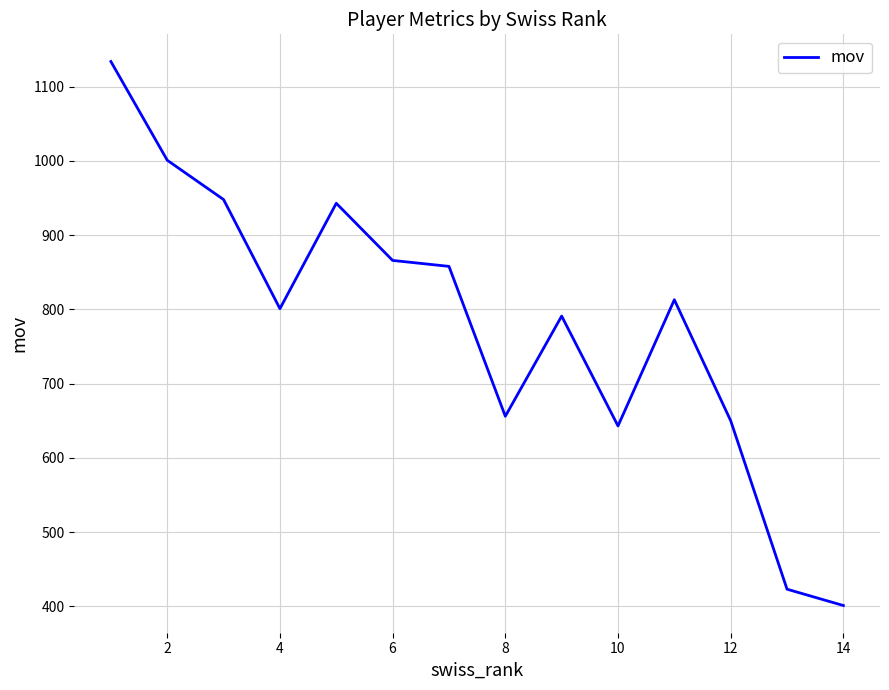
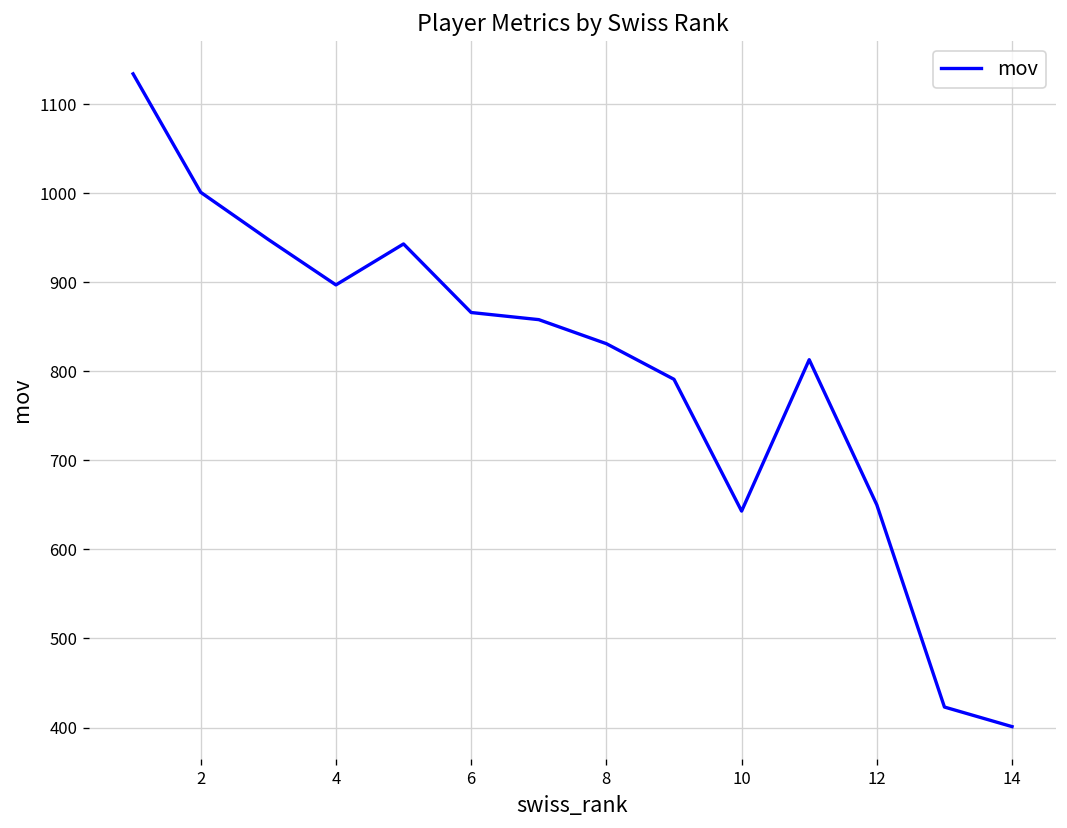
  {
    "2": 1000,
-   "4": 800,
+   "4": 900,
    "6": 870,
-   "8": 660,
+   "8": 830,
    "10": 640,
    "12": 650,
    "14": 400
  }
